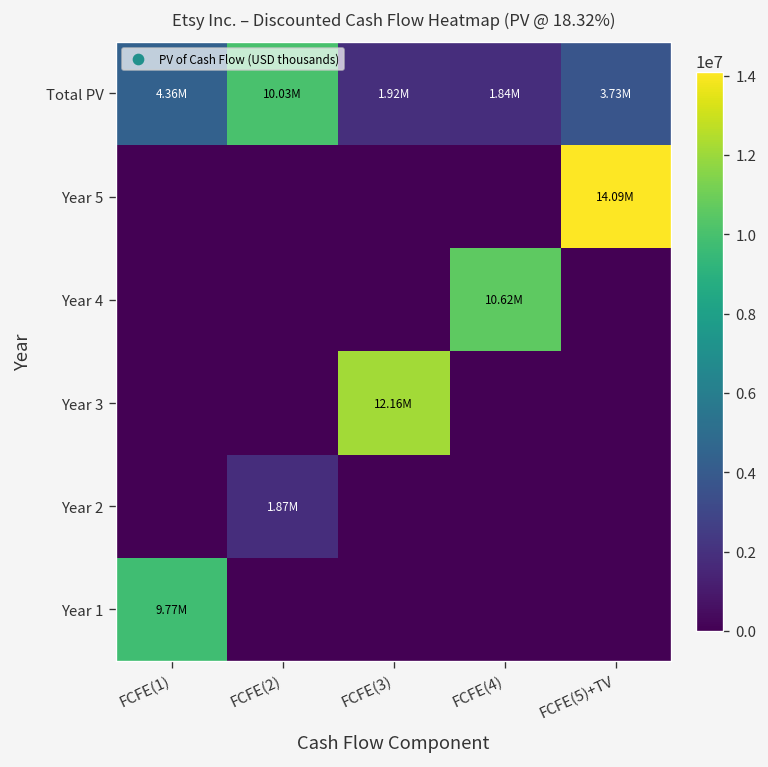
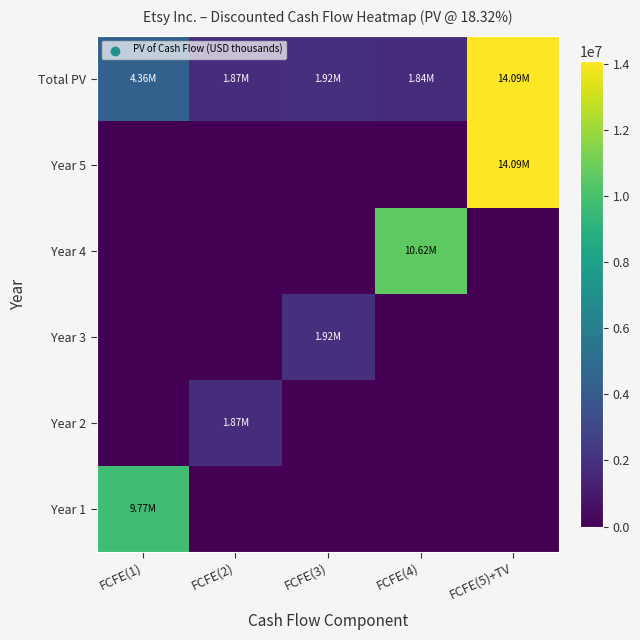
  {
    "Total PV": {
      "FCFE(1)": "4.36M",
-     "FCFE(2)": "10.03M",
+     "FCFE(2)": "1.87M",
      "FCFE(3)": "1.92M",
      "FCFE(4)": "1.84M",
-     "FCFE(5)+TV": "3.73M"
+     "FCFE(5)+TV": "14.09M"
    },
    "Year 5": {
      "FCFE(5)+TV": "14.09M"
    },
    "Year 4": {
      "FCFE(4)": "10.62M"
    },
    "Year 3": {
-     "FCFE(3)": "12.16M"
+     "FCFE(3)": "1.92M"
    },
    "Year 2": {
      "FCFE(2)": "1.87M"
    },
    "Year 1": {
      "FCFE(1)": "9.77M"
    }
  }
